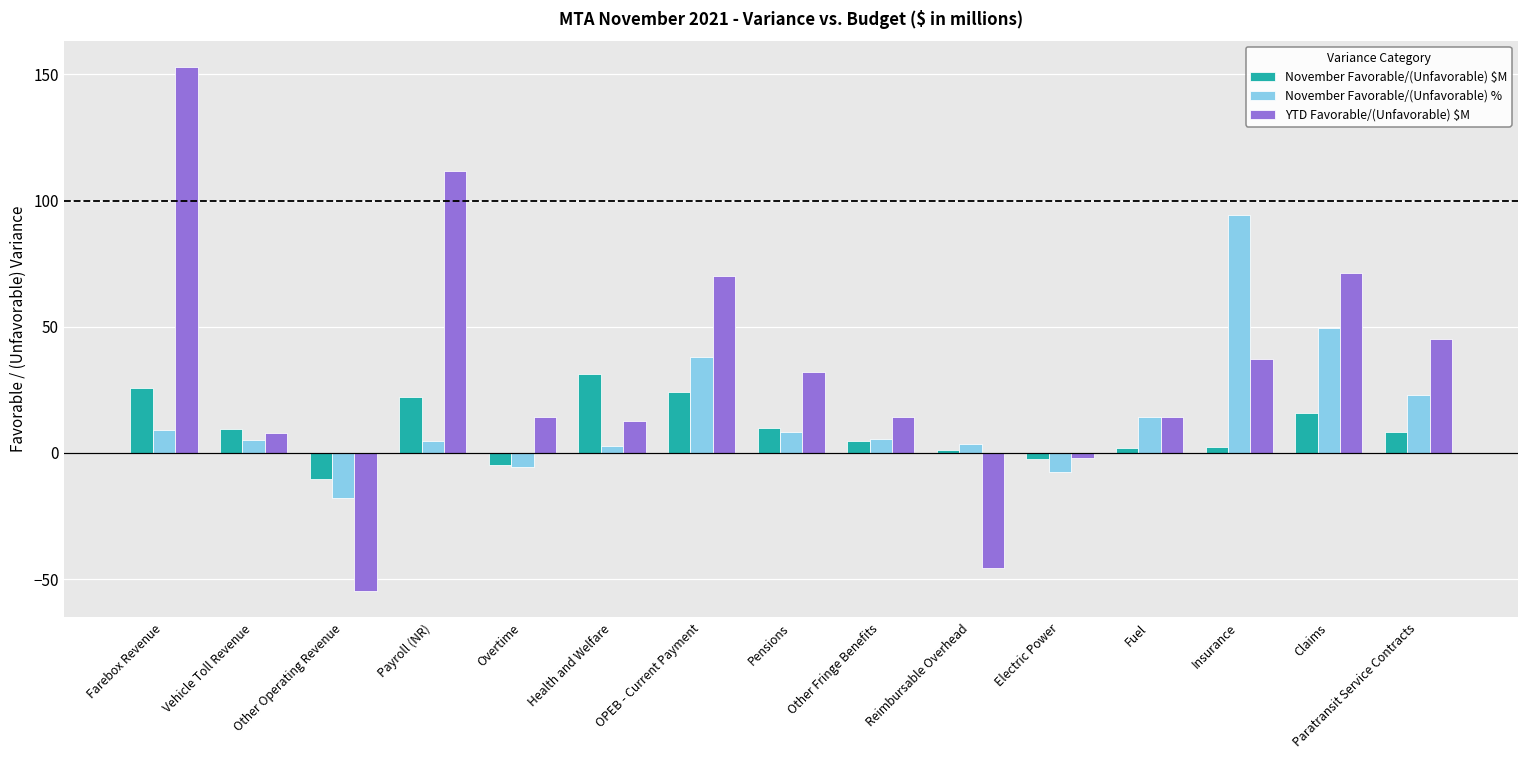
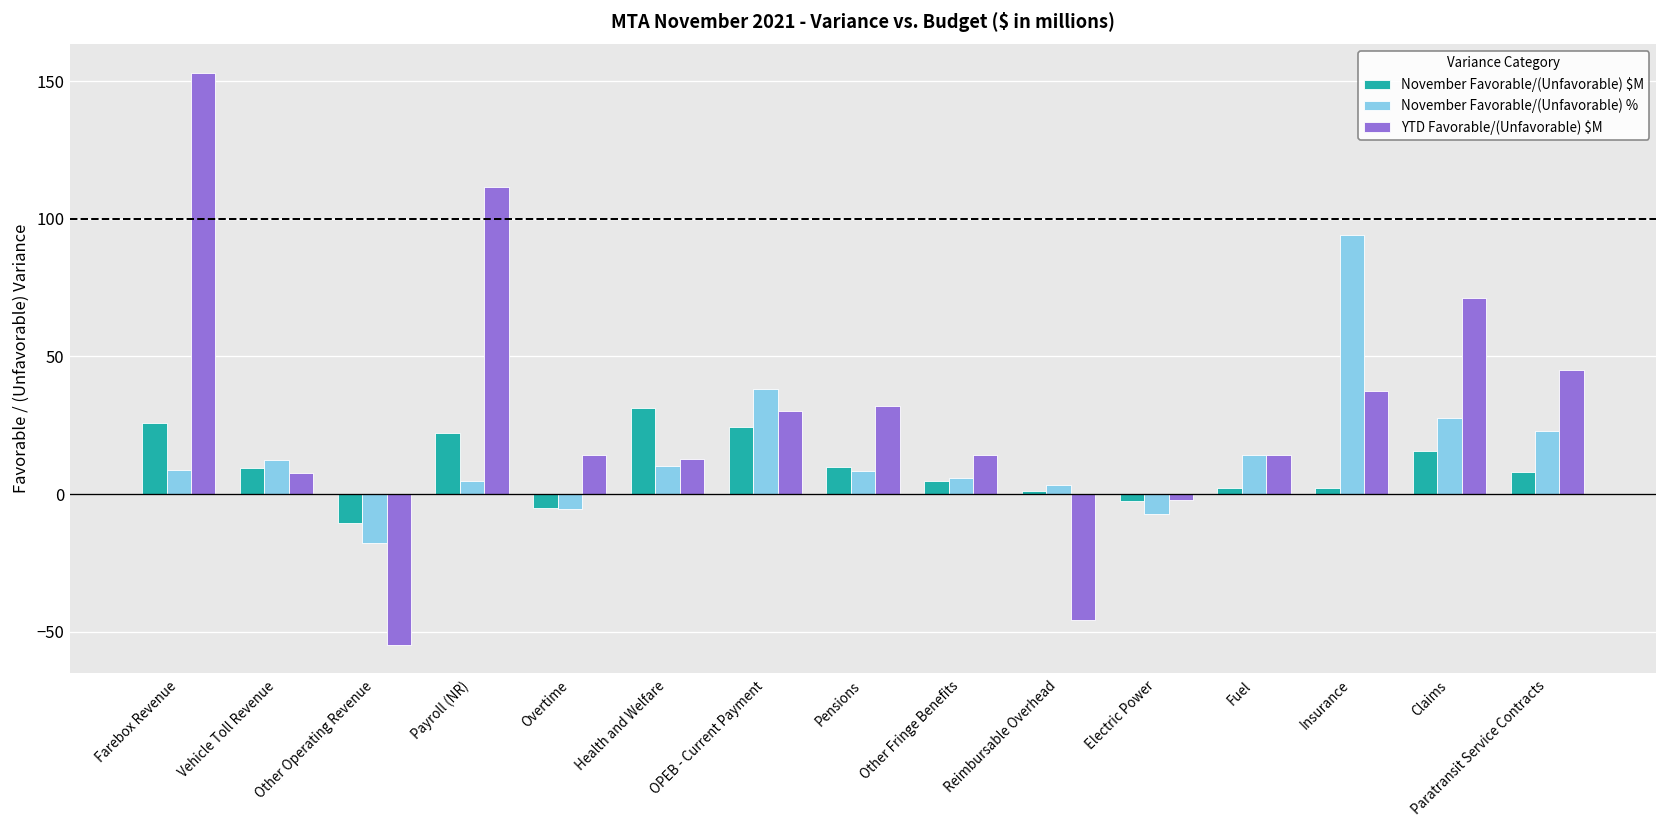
  {
    "November Favorable/(Unfavorable) $M": {
      "Farebox Revenue": 26,
      "Vehicle Toll Revenue": 9,
      "Other Operating Revenue": -11,
      "Payroll (NR)": 22,
      "Overtime": -5,
      "Health and Welfare": 31,
      "OPEB - Current Payment": 24,
      "Pensions": 10,
      "Other Fringe Benefits": 5,
      "Reimbursable Overhead": 1,
      "Electric Power": -3,
      "Fuel": 2,
      "Insurance": 2,
      "Claims": 16,
      "Paratransit Service Contracts": 8
    },
    "November Favorable/(Unfavorable) %": {
      "Farebox Revenue": 9,
-     "Vehicle Toll Revenue": 5,
+     "Vehicle Toll Revenue": 12,
      "Other Operating Revenue": -18,
      "Payroll (NR)": 5,
      "Overtime": -6,
-     "Health and Welfare": 3,
+     "Health and Welfare": 10,
      "OPEB - Current Payment": 38,
      "Pensions": 8,
      "Other Fringe Benefits": 6,
      "Reimbursable Overhead": 3,
      "Electric Power": -7,
      "Fuel": 14,
      "Insurance": 94,
-     "Claims": 49,
+     "Claims": 28,
      "Paratransit Service Contracts": 23
    },
    "YTD Favorable/(Unfavorable) $M": {
      "Farebox Revenue": 153,
      "Vehicle Toll Revenue": 8,
      "Other Operating Revenue": -55,
      "Payroll (NR)": 112,
      "Overtime": 14,
      "Health and Welfare": 13,
-     "OPEB - Current Payment": 70,
+     "OPEB - Current Payment": 30,
      "Pensions": 32,
      "Other Fringe Benefits": 14,
      "Reimbursable Overhead": -46,
      "Electric Power": -2,
      "Fuel": 14,
      "Insurance": 37,
      "Claims": 71,
      "Paratransit Service Contracts": 45
    }
  }
